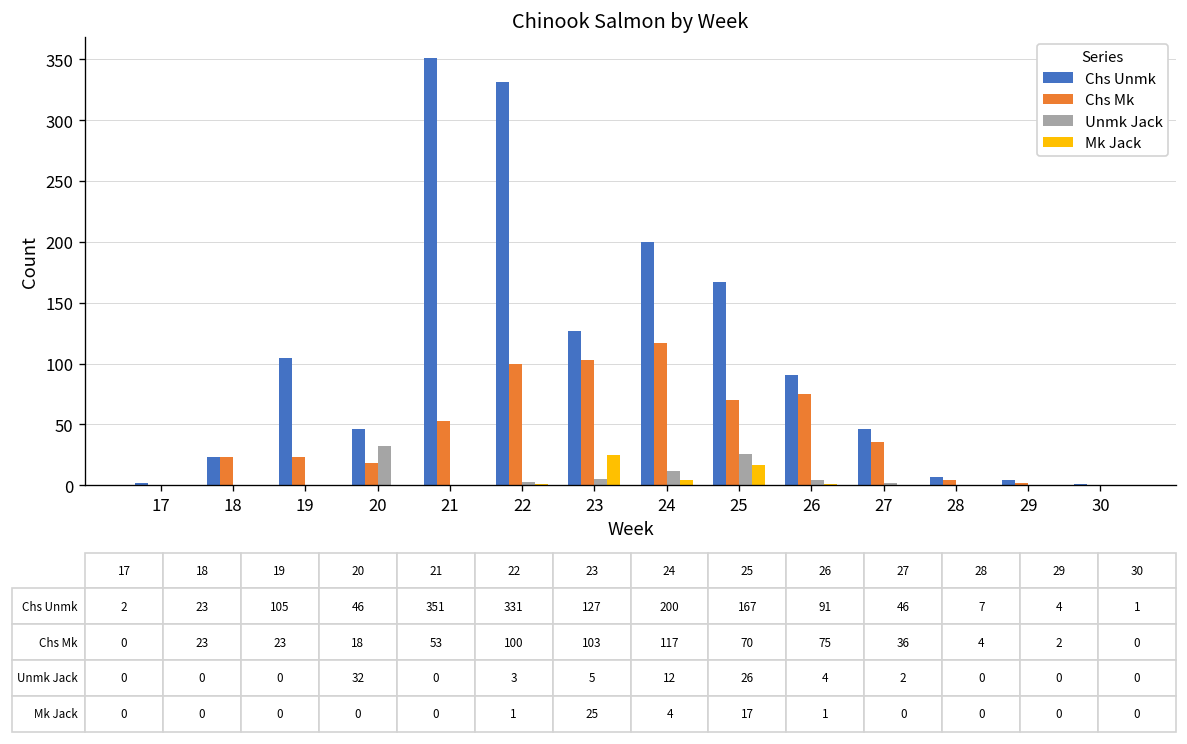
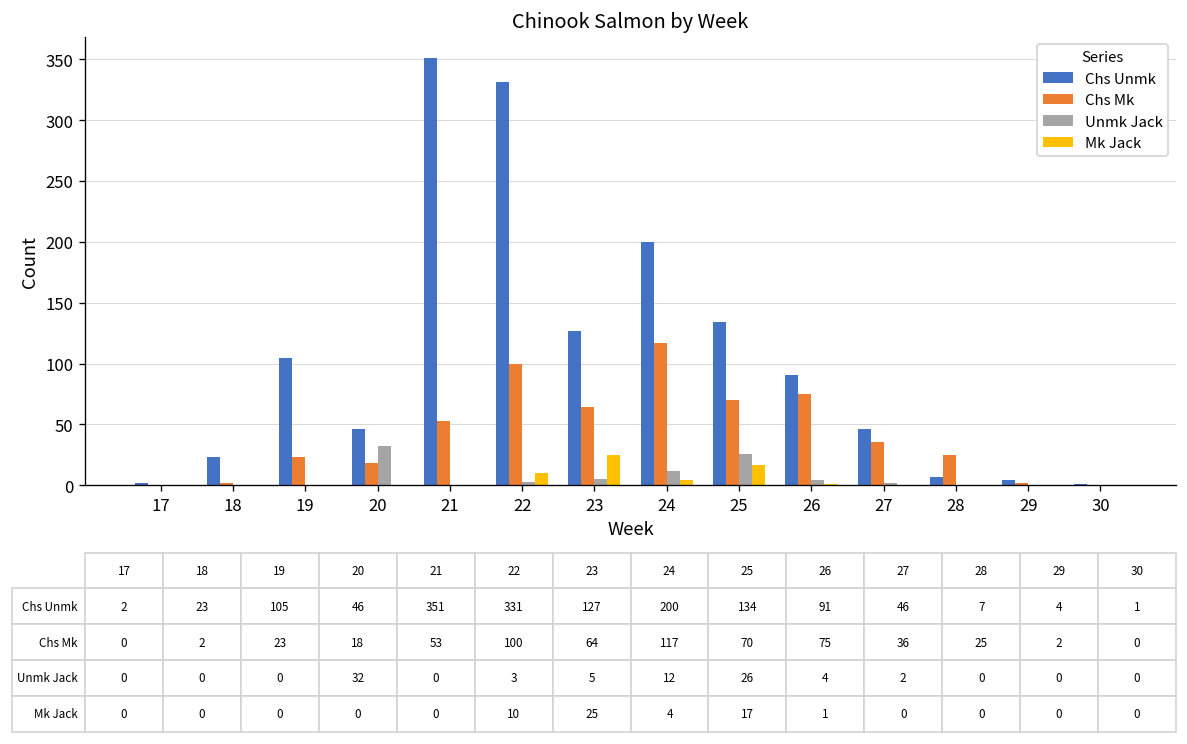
  {
    "Chs Unmk": {
-     "25": 167
+     "25": 134
    },
    "Chs Mk": {
-     "18": 23,
-     "23": 103,
-     "28": 4
+     "18": 2,
+     "23": 64,
+     "28": 25
    },
    "Unmk Jack": {
      "17": 0,
      "18": 0,
      "19": 0,
      "20": 32,
      "21": 0,
      "22": 3,
      "23": 5,
      "24": 12,
      "25": 26,
      "26": 4,
      "28": 0,
      "29": 0,
      "30": 0
    },
    "Mk Jack": {
-     "22": 1
+     "22": 10
    }
  }
